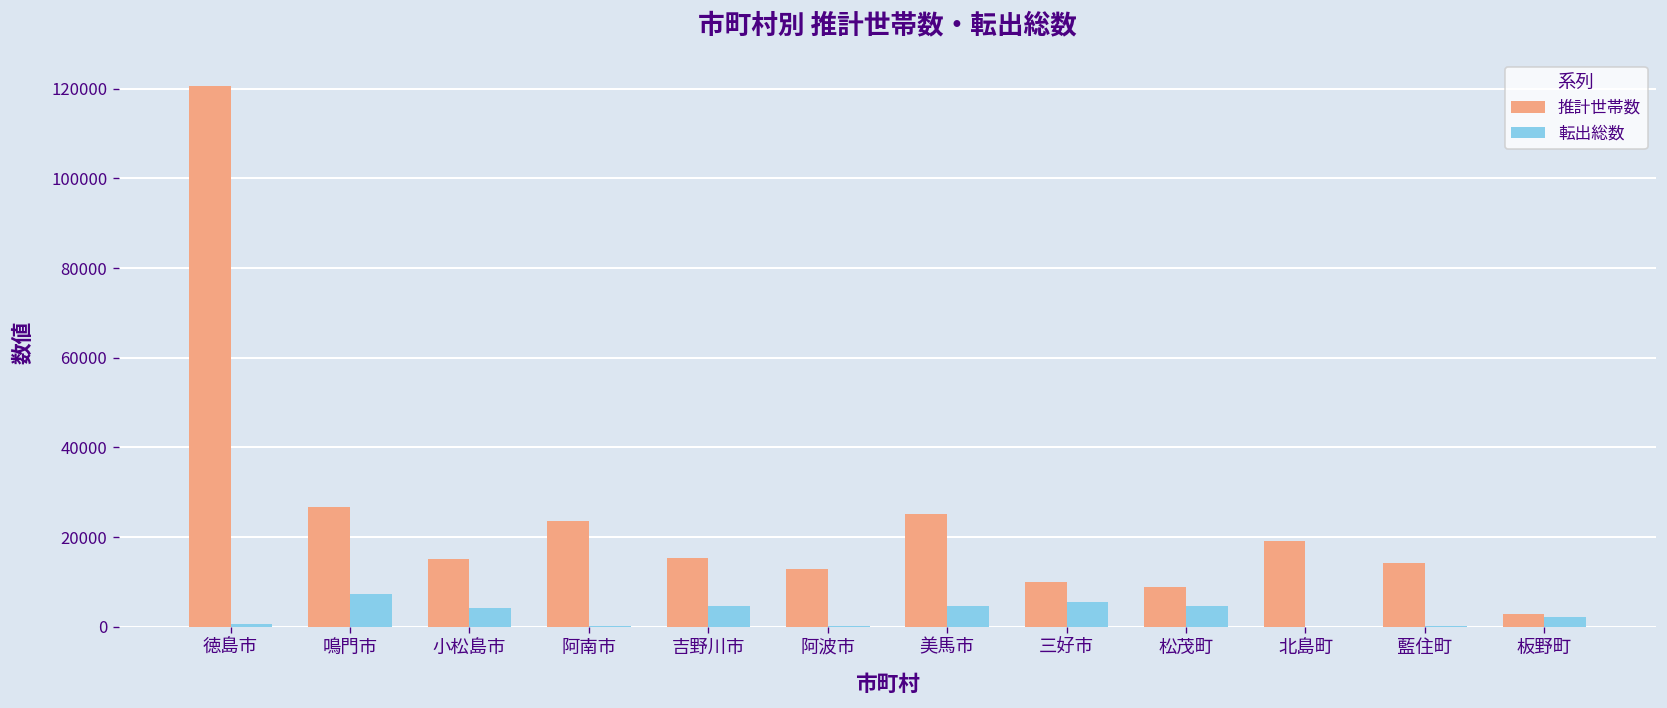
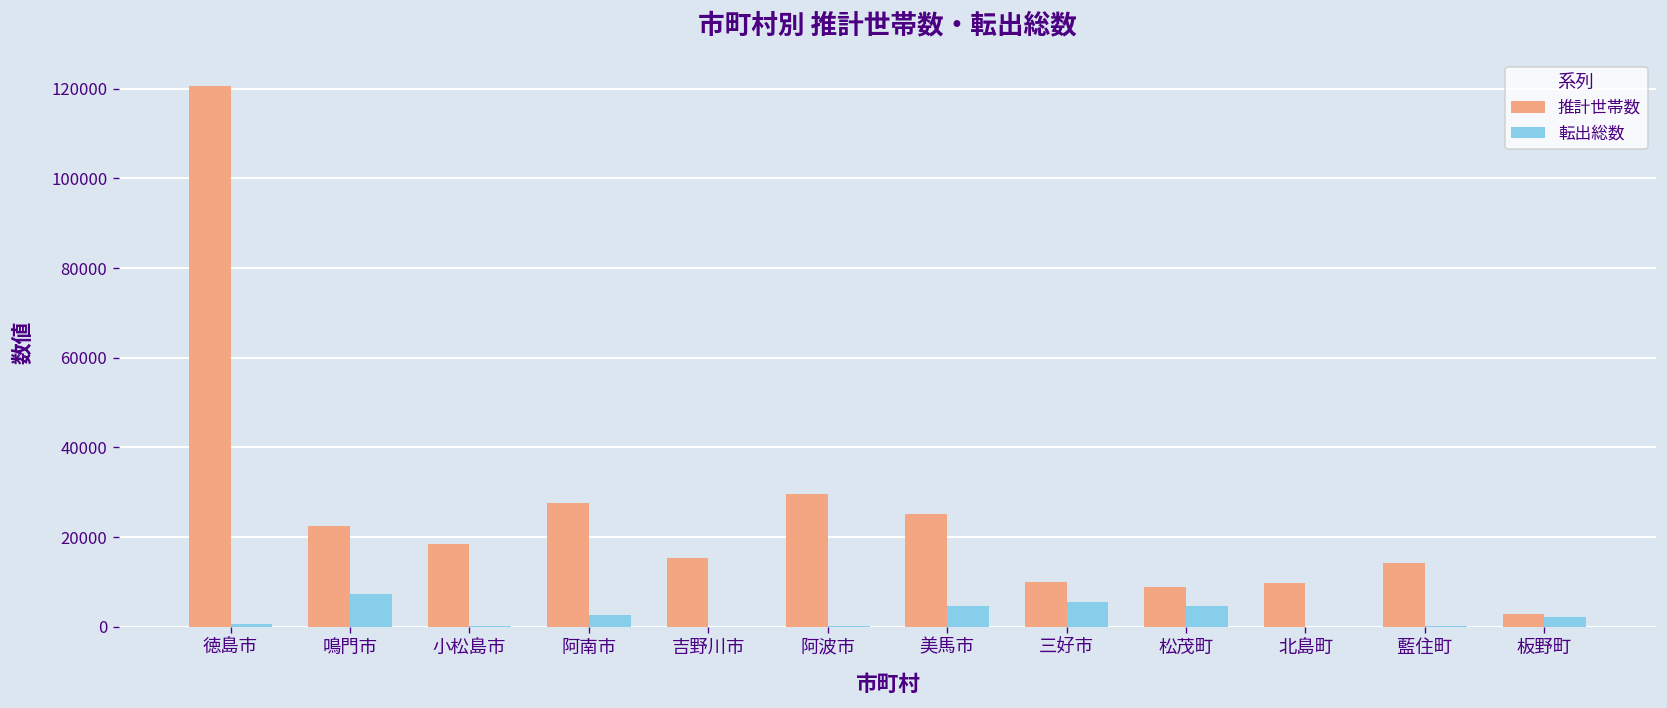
  {
    "推計世帯数": {
      "徳島市": 121000,
-     "鳴門市": 27000,
-     "小松島市": 15000,
-     "阿南市": 24000,
+     "鳴門市": 22000,
+     "小松島市": 18000,
+     "阿南市": 28000,
      "吉野川市": 15000,
-     "阿波市": 13000,
+     "阿波市": 30000,
      "美馬市": 25000,
      "三好市": 10000,
      "松茂町": 9000,
-     "北島町": 19000,
+     "北島町": 10000,
      "藍住町": 14000,
      "板野町": 3000
    },
    "転出総数": {
      "鳴門市": 7000,
-     "小松島市": 4000,
-     "阿南市": 0,
-     "吉野川市": 5000,
+     "小松島市": 0,
+     "阿南市": 3000,
+     "吉野川市": 0,
      "美馬市": 5000,
      "三好市": 6000,
      "松茂町": 5000,
      "板野町": 2000
    }
  }
